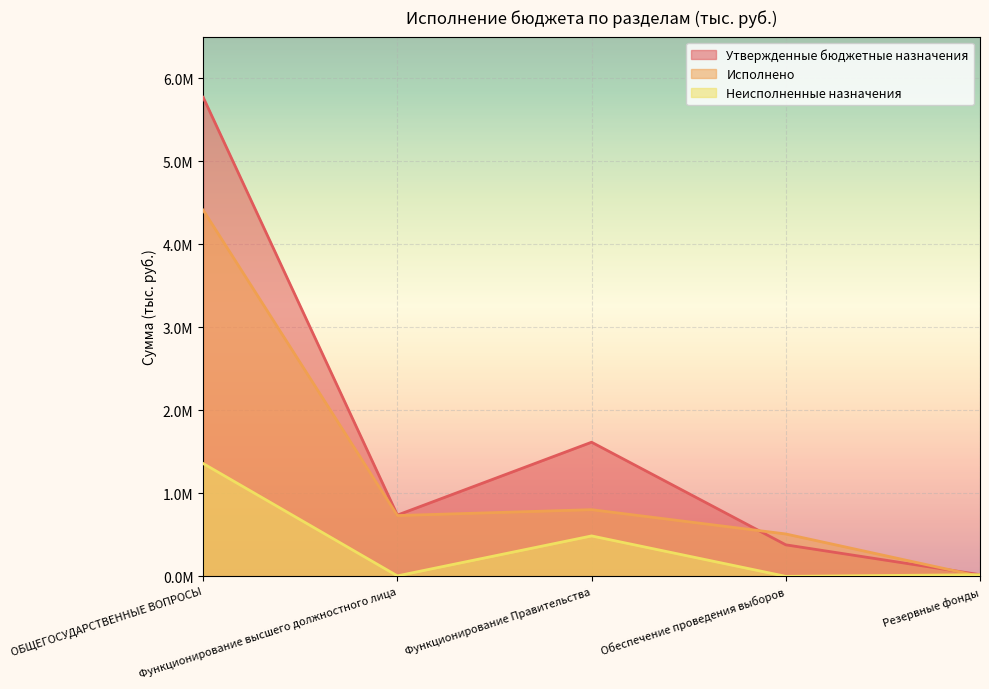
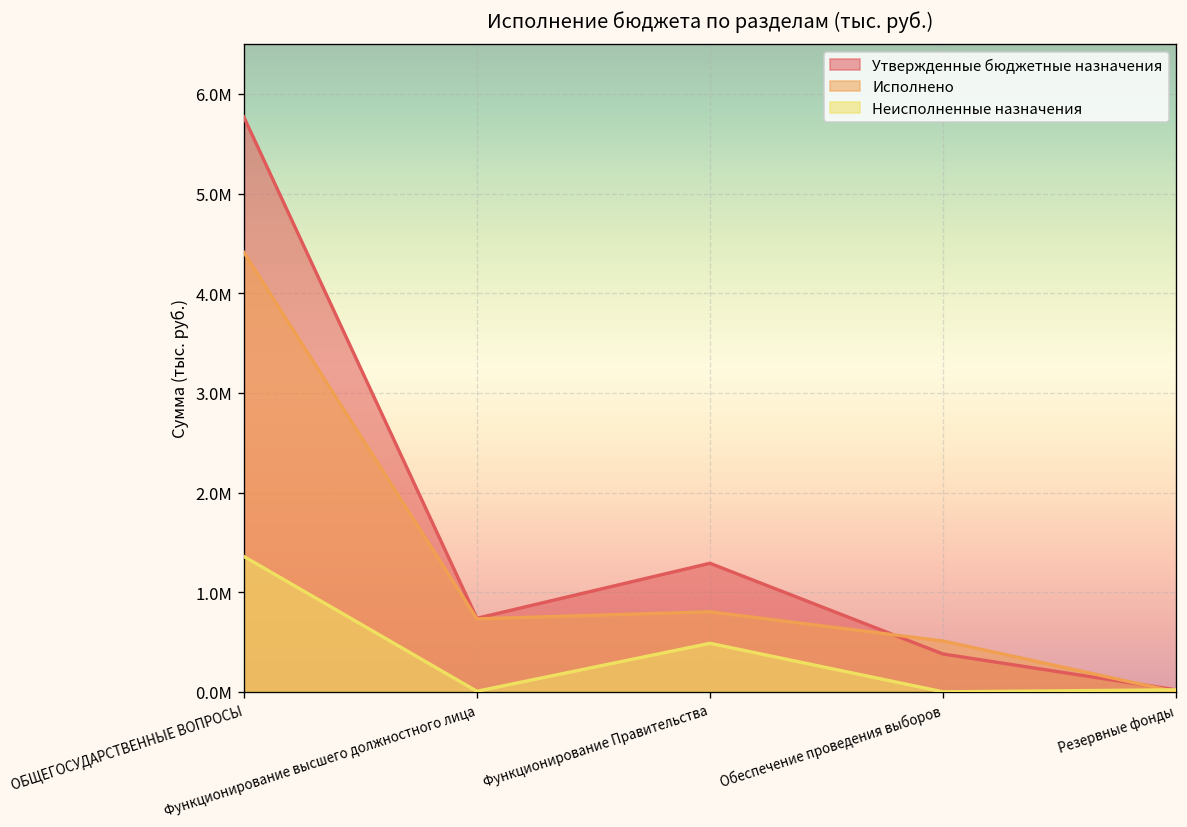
  {
    "Утвержденные бюджетные назначения": {
      "ОБЩЕГОСУДАРСТВЕННЫЕ ВОПРОСЫ": 5800000,
-     "Функционирование Правительства": 1600000,
+     "Функционирование Правительства": 1300000,
      "Обеспечение проведения выборов": 400000
    }
  }
